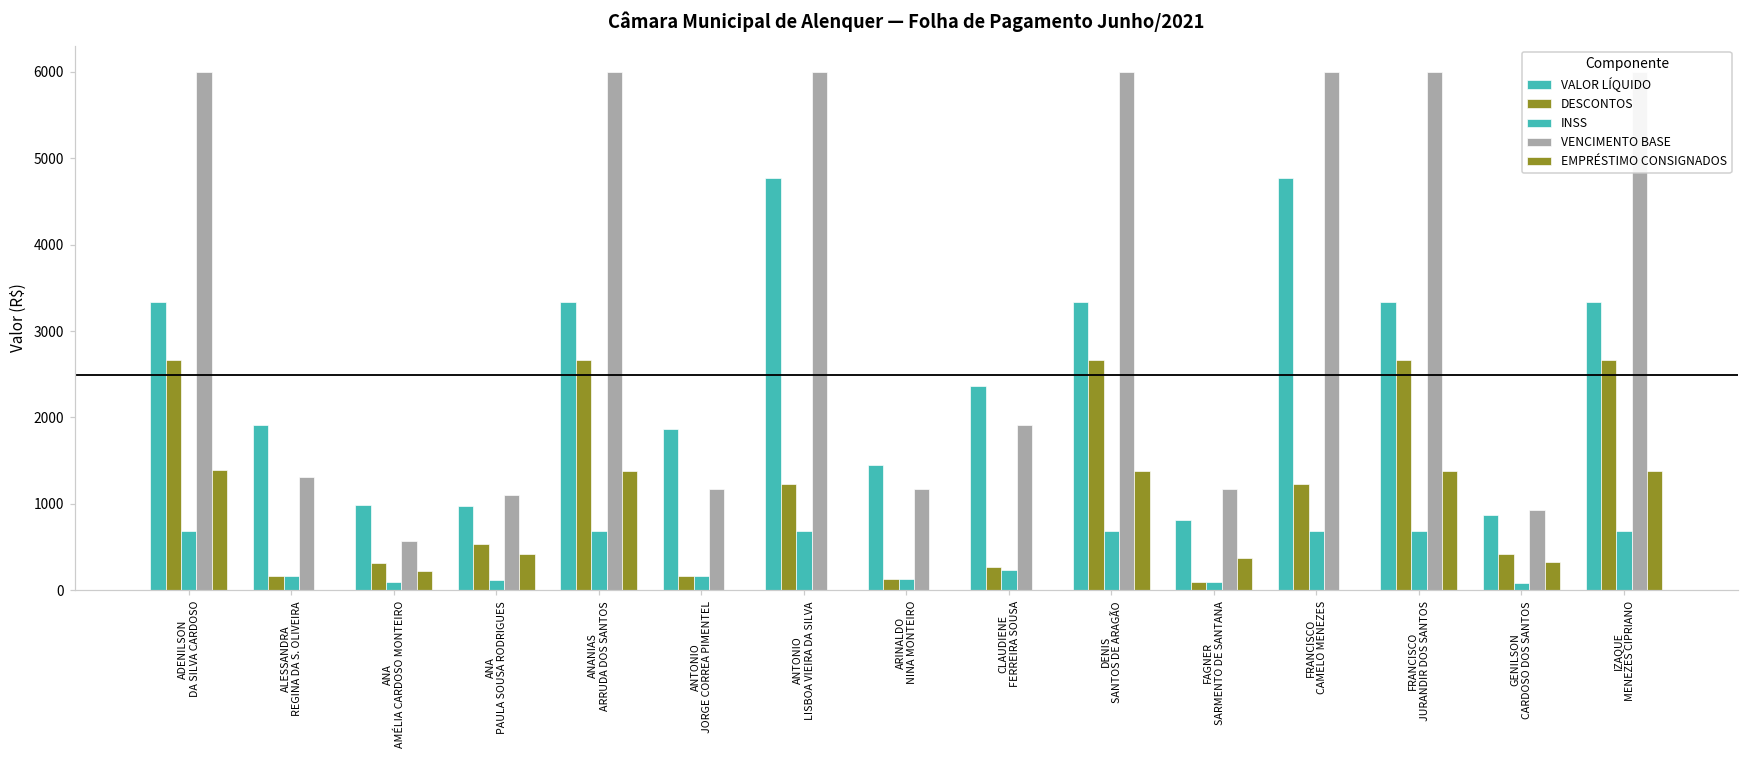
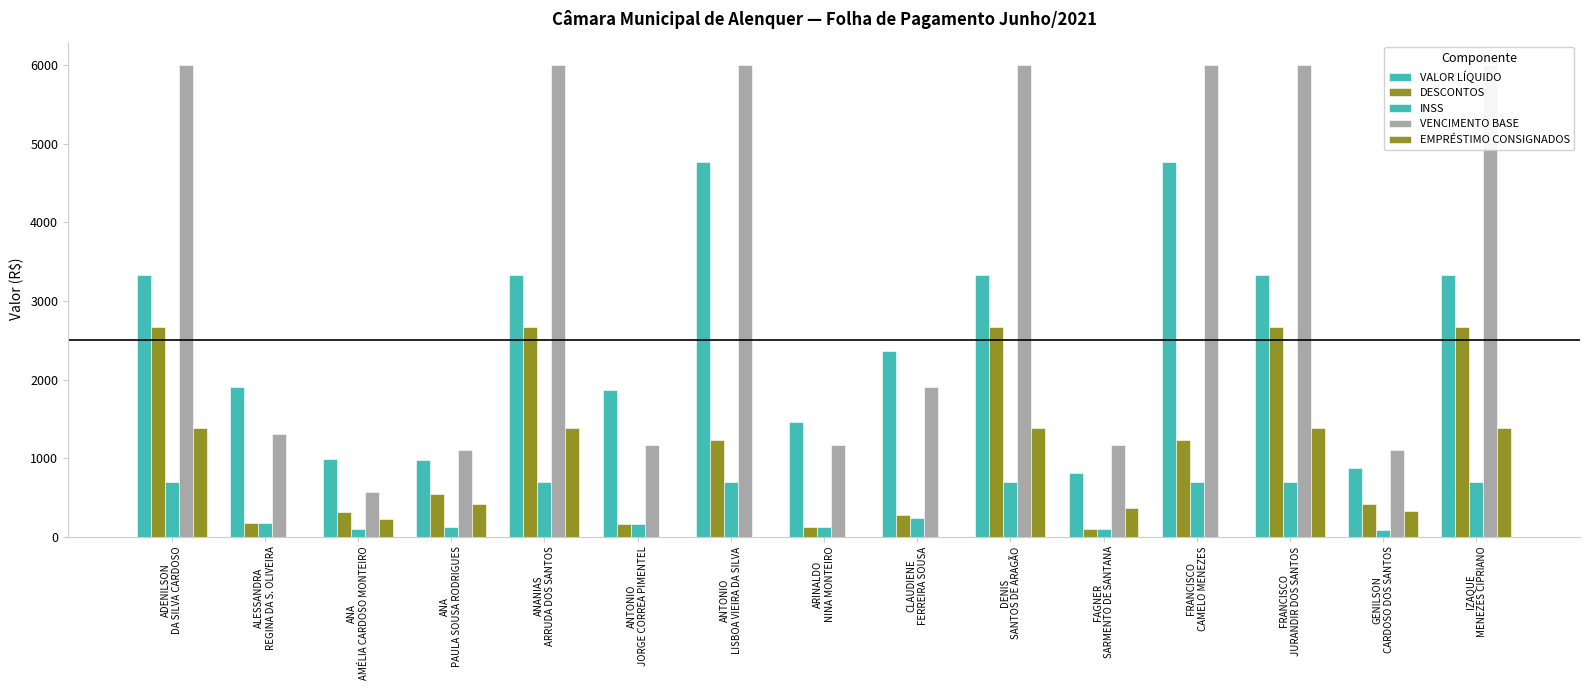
  {
    "VENCIMENTO BASE": {
      "ADENILSON DA SILVA CARDOSO": 6000,
      "ALESSANDRA REGINA DA S. OLIVEIRA": 1300,
      "ANA AMÉLIA CARDOSO MONTEIRO": 600,
      "ANA PAULA SOUSA RODRIGUES": 1100,
      "ANANIAS ARRUDA DOS SANTOS": 6000,
      "ANTONIO JORGE CORREA PIMENTEL": 1200,
      "ANTONIO LISBOA VIEIRA DA SILVA": 6000,
      "ARINALDO NINA MONTEIRO": 1200,
      "CLAUDIENE FERREIRA SOUSA": 1900,
      "DENIS SANTOS DE ARAGÃO": 6000,
      "FAGNER SARMENTO DE SANTANA": 1200,
      "FRANCISCO CAMELO MENEZES": 6000,
      "FRANCISCO JURANDIR DOS SANTOS": 6000,
-     "GENILSON CARDOSO DOS SANTOS": 900
+     "GENILSON CARDOSO DOS SANTOS": 1100
    }
  }
